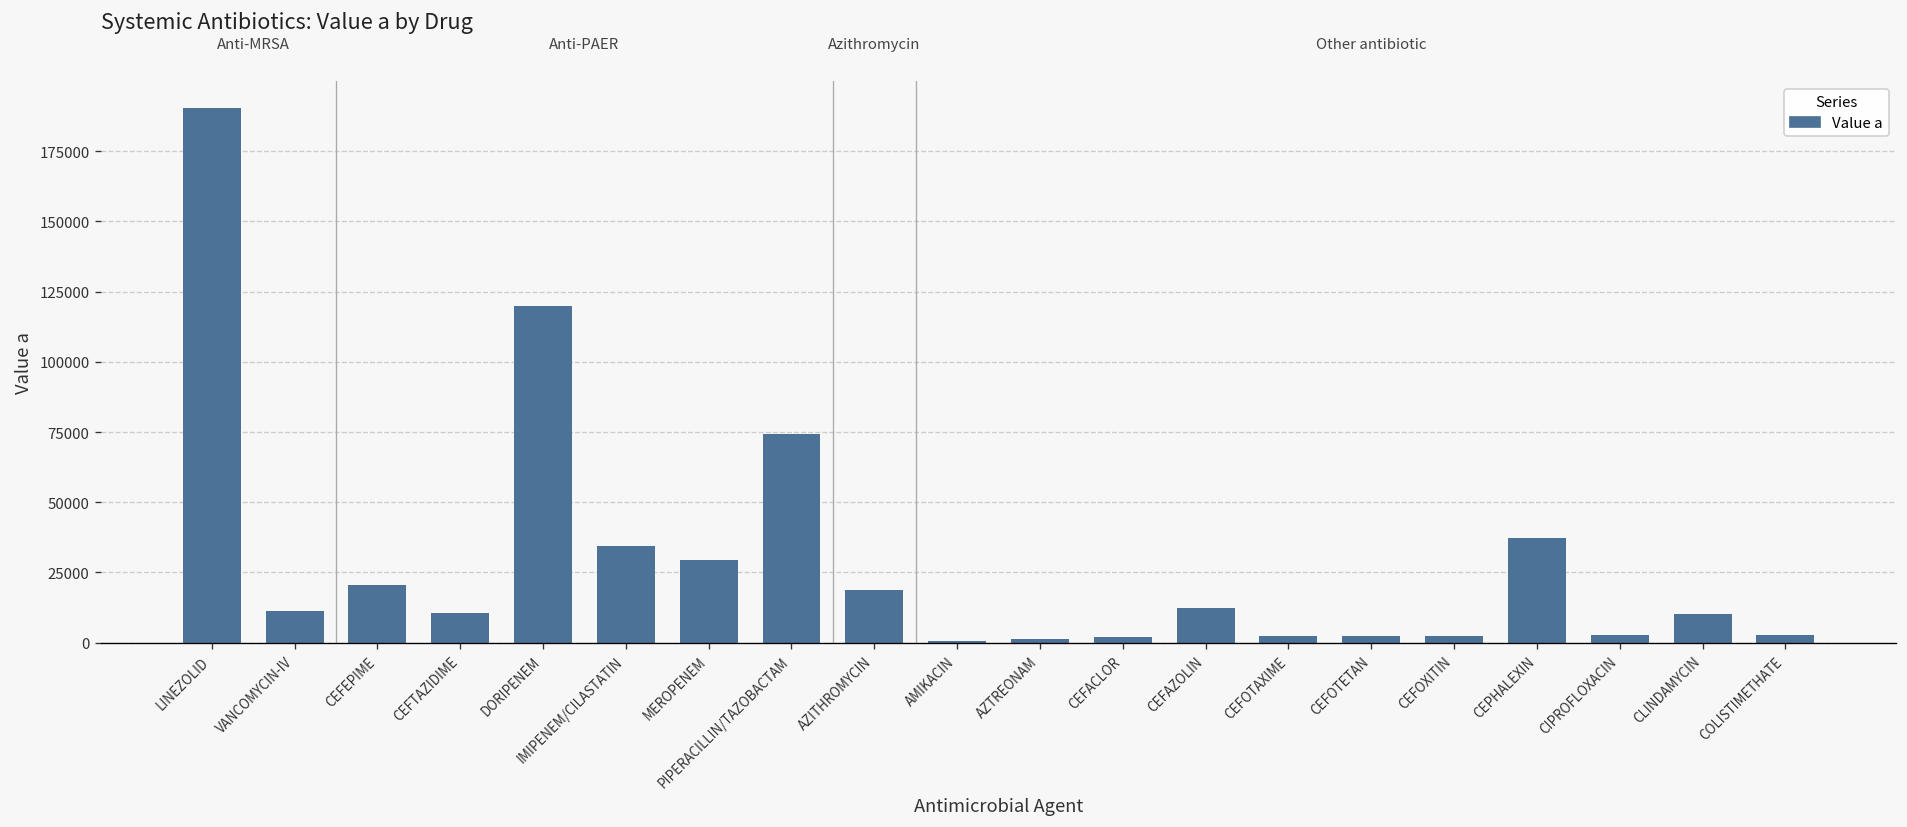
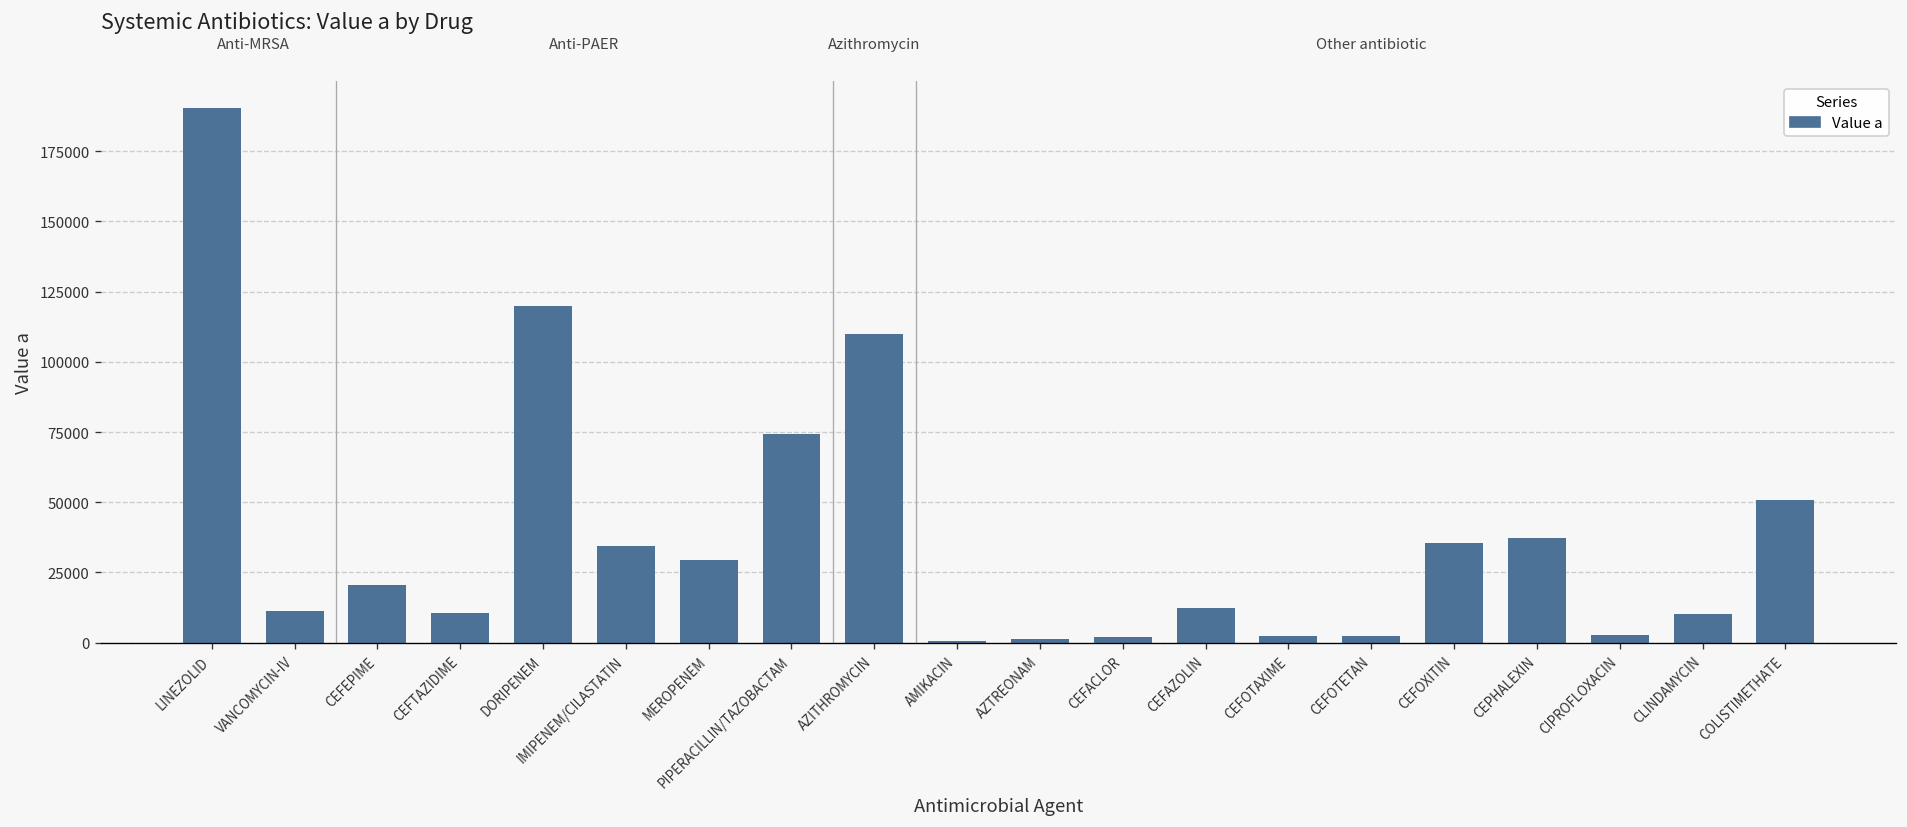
  {
    "LINEZOLID": 190000,
    "VANCOMYCIN-IV": 11000,
    "CEFEPIME": 20000,
    "CEFTAZIDIME": 10000,
    "DORIPENEM": 120000,
    "IMIPENEM/CILASTATIN": 34000,
    "MEROPENEM": 30000,
    "PIPERACILLIN/TAZOBACTAM": 74000,
-   "AZITHROMYCIN": 19000,
+   "AZITHROMYCIN": 110000,
    "AZTREONAM": 1000,
    "CEFACLOR": 2000,
    "CEFAZOLIN": 12000,
    "CEFOTAXIME": 2000,
    "CEFOTETAN": 2000,
-   "CEFOXITIN": 2000,
+   "CEFOXITIN": 36000,
    "CEPHALEXIN": 37000,
    "CIPROFLOXACIN": 3000,
    "CLINDAMYCIN": 10000,
-   "COLISTIMETHATE": 3000
+   "COLISTIMETHATE": 51000
  }
